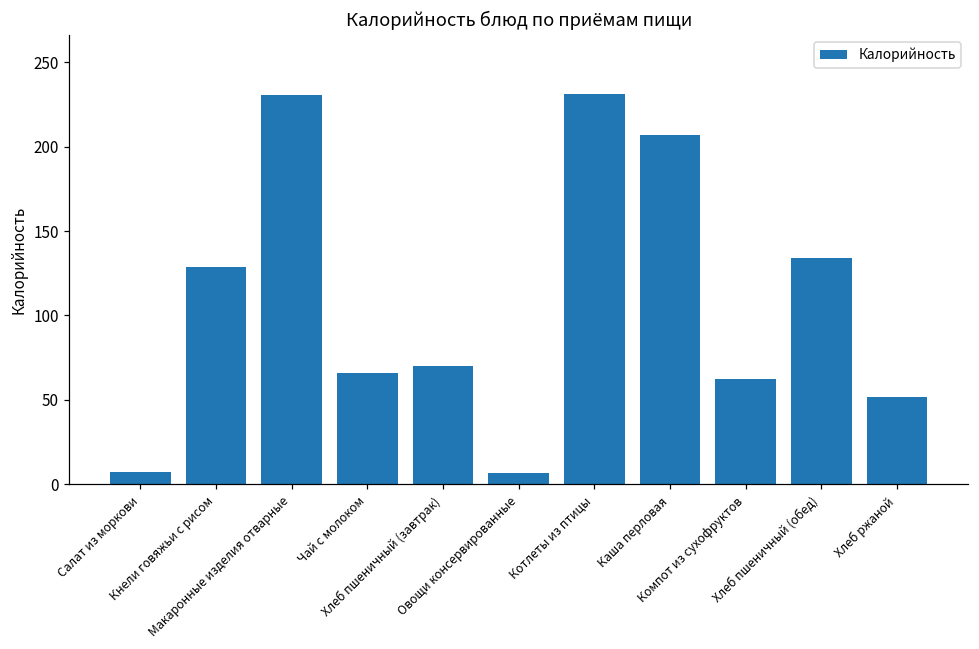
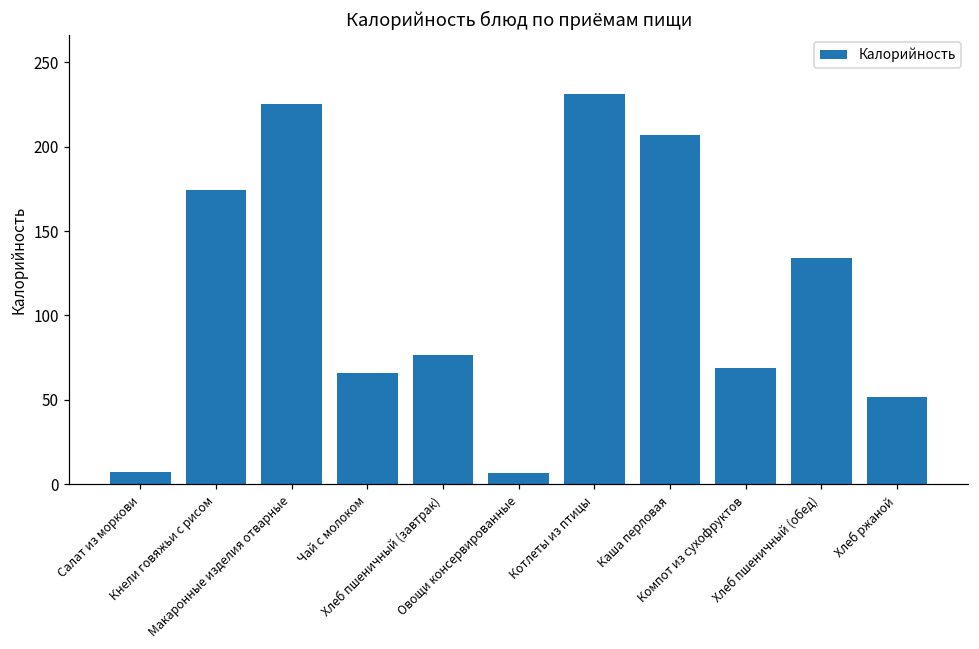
  {
    "Салат из моркови": 7,
-   "Кнели говяжьи с рисом": 129,
-   "Макаронные изделия отварные": 230,
+   "Кнели говяжьи с рисом": 174,
+   "Макаронные изделия отварные": 225,
    "Чай с молоком": 66,
-   "Хлеб пшеничный (завтрак)": 70,
+   "Хлеб пшеничный (завтрак)": 77,
    "Овощи консервированные": 7,
    "Котлеты из птицы": 231,
    "Каша перловая": 207,
-   "Компот из сухофруктов": 62,
+   "Компот из сухофруктов": 69,
    "Хлеб пшеничный (обед)": 134,
    "Хлеб ржаной": 52
  }
